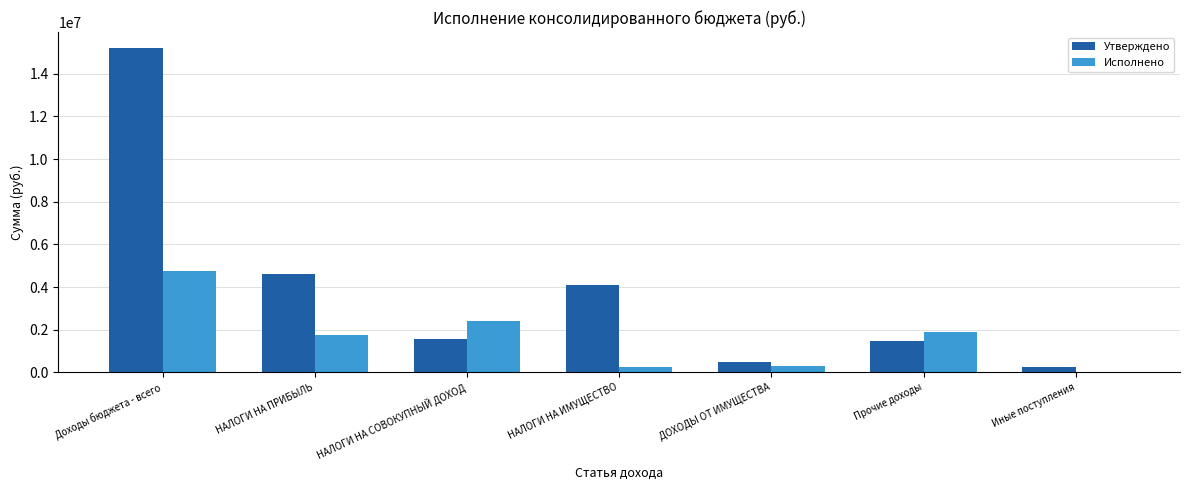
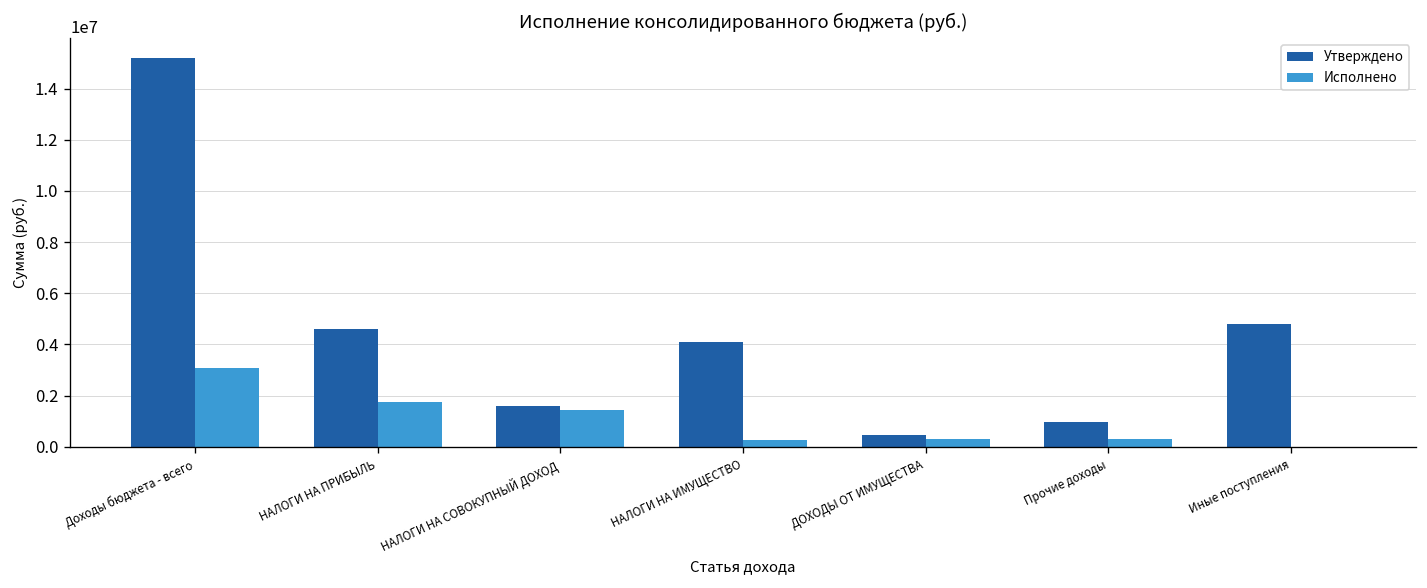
  {
    "Утверждено": {
      "Доходы бюджета - всего": 15200000,
      "НАЛОГИ НА ПРИБЫЛЬ": 4600000,
      "НАЛОГИ НА СОВОКУПНЫЙ ДОХОД": 1600000,
      "НАЛОГИ НА ИМУЩЕСТВО": 4100000,
      "ДОХОДЫ ОТ ИМУЩЕСТВА": 500000,
-     "Прочие доходы": 1500000,
-     "Иные поступления": 200000
+     "Прочие доходы": 1000000,
+     "Иные поступления": 4800000
    },
    "Исполнено": {
-     "Доходы бюджета - всего": 4700000,
+     "Доходы бюджета - всего": 3100000,
      "НАЛОГИ НА ПРИБЫЛЬ": 1800000,
-     "НАЛОГИ НА СОВОКУПНЫЙ ДОХОД": 2400000,
+     "НАЛОГИ НА СОВОКУПНЫЙ ДОХОД": 1400000,
      "НАЛОГИ НА ИМУЩЕСТВО": 300000,
      "ДОХОДЫ ОТ ИМУЩЕСТВА": 300000,
-     "Прочие доходы": 1900000,
+     "Прочие доходы": 300000,
      "Иные поступления": 0
    }
  }
